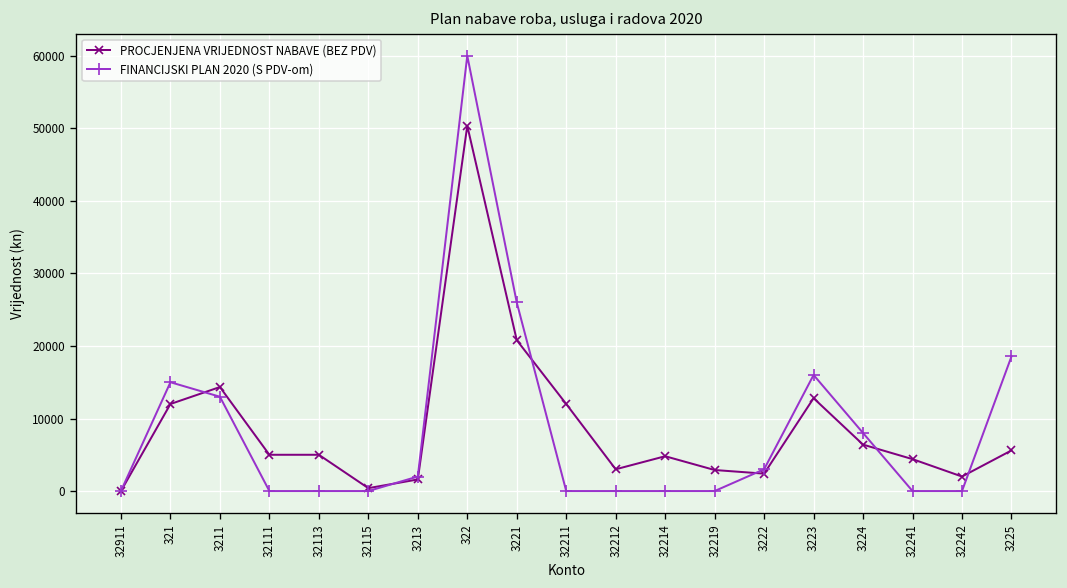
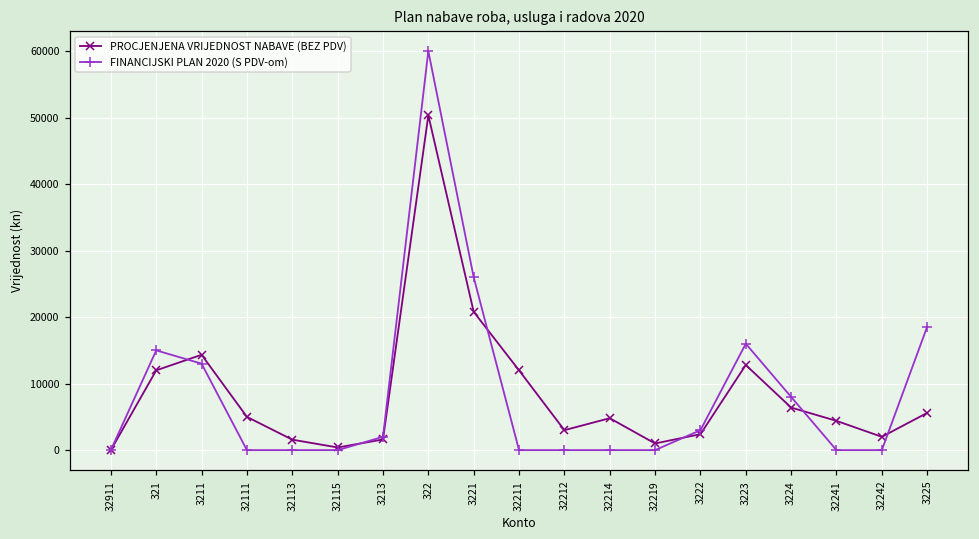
  {
    "PROCJENJENA VRIJEDNOST NABAVE (BEZ PDV)": {
      "321": 12000,
      "3211": 14000,
      "32111": 5000,
-     "32113": 5000,
+     "32113": 2000,
      "322": 50000,
      "3221": 21000,
      "32211": 12000,
      "32212": 3000,
      "32214": 5000,
-     "32219": 3000,
+     "32219": 1000,
      "3222": 2000,
      "3223": 13000,
      "3224": 6000,
      "32241": 4000,
      "32242": 2000,
      "3225": 6000
    },
    "FINANCIJSKI PLAN 2020 (S PDV-om)": {
      "321": 15000,
      "3211": 13000,
      "32111": 0,
      "32113": 0,
      "322": 60000,
      "3221": 26000,
      "32211": 0,
      "32212": 0,
      "32214": 0,
      "32219": 0,
      "3222": 3000,
      "3223": 16000,
      "3224": 8000,
      "32241": 0,
      "32242": 0,
      "3225": 19000
    }
  }
